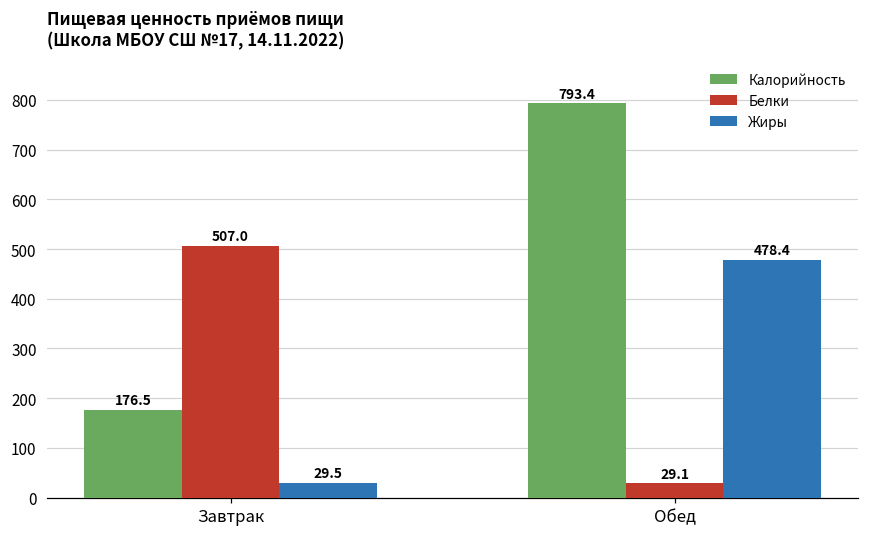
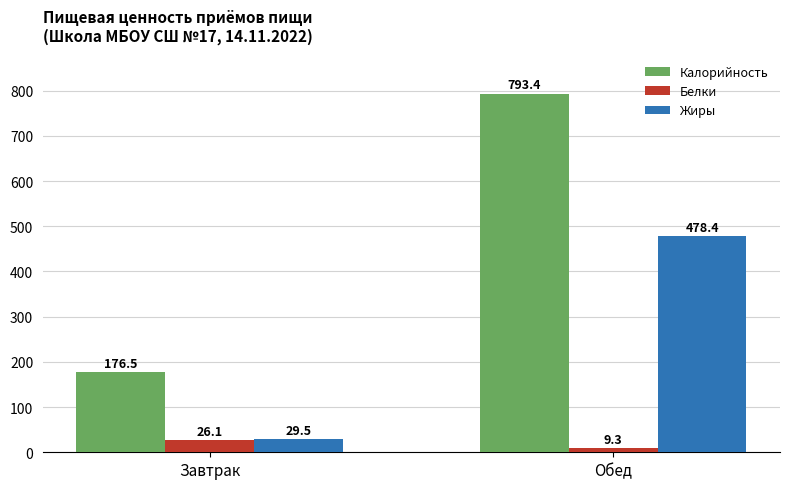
  {
    "Калорийность": {
      "Завтрак": 176.5,
      "Обед": 793.4
    },
    "Белки": {
-     "Завтрак": 507.0,
-     "Обед": 29.1
+     "Завтрак": 26.1,
+     "Обед": 9.3
    },
    "Жиры": {
      "Завтрак": 29.5,
      "Обед": 478.4
    }
  }
